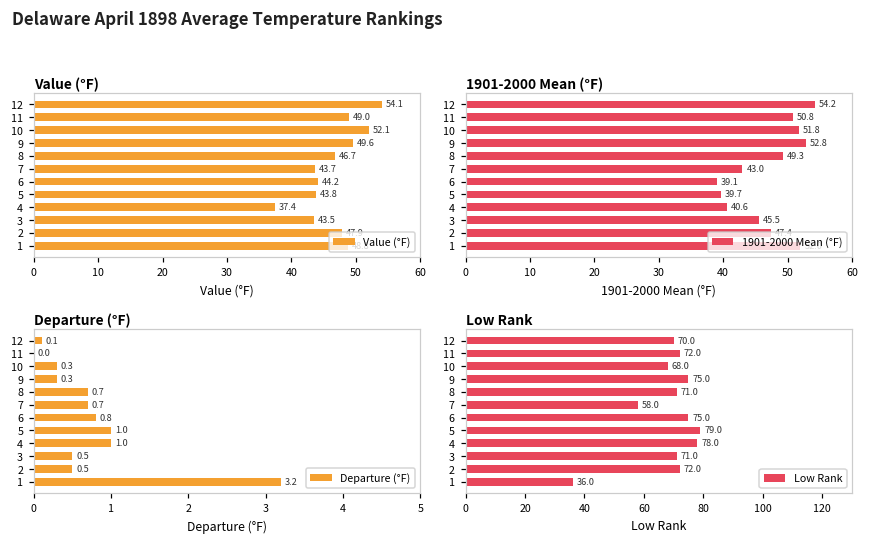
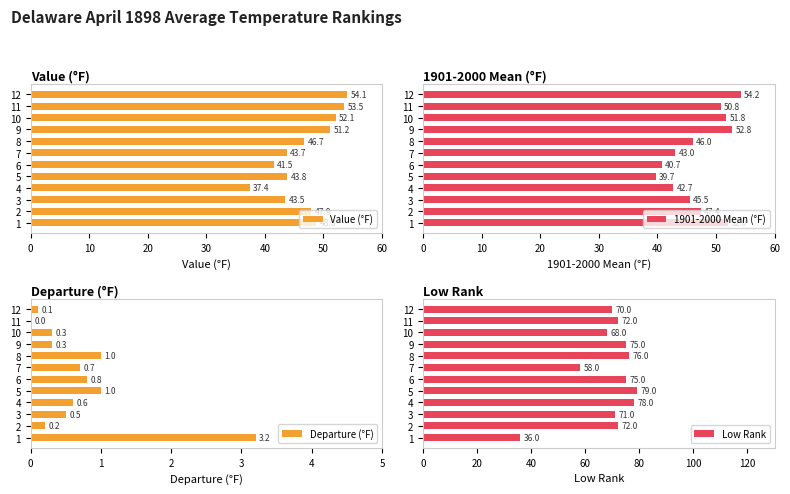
  {
    "Value (°F)": {
      "12": 54.1,
-     "11": 49.0,
+     "11": 53.5,
      "10": 52.1,
-     "9": 49.6,
+     "9": 51.2,
      "8": 46.7,
      "7": 43.7,
-     "6": 44.2,
+     "6": 41.5,
      "5": 43.8,
      "4": 37.4,
      "3": 43.5
    },
    "1901-2000 Mean (°F)": {
      "12": 54.2,
      "11": 50.8,
      "10": 51.8,
      "9": 52.8,
-     "8": 49.3,
+     "8": 46.0,
      "7": 43.0,
-     "6": 39.1,
+     "6": 40.7,
      "5": 39.7,
-     "4": 40.6,
+     "4": 42.7,
      "3": 45.5
    },
    "Departure (°F)": {
      "12": 0.1,
      "11": 0.0,
      "10": 0.3,
      "9": 0.3,
-     "8": 0.7,
+     "8": 1.0,
      "7": 0.7,
      "6": 0.8,
      "5": 1.0,
-     "4": 1.0,
+     "4": 0.6,
      "3": 0.5,
-     "2": 0.5,
+     "2": 0.2,
      "1": 3.2
    },
    "Low Rank": {
      "12": 70.0,
      "11": 72.0,
      "10": 68.0,
      "9": 75.0,
-     "8": 71.0,
+     "8": 76.0,
      "7": 58.0,
      "6": 75.0,
      "5": 79.0,
      "4": 78.0,
      "3": 71.0,
      "2": 72.0,
      "1": 36.0
    }
  }
